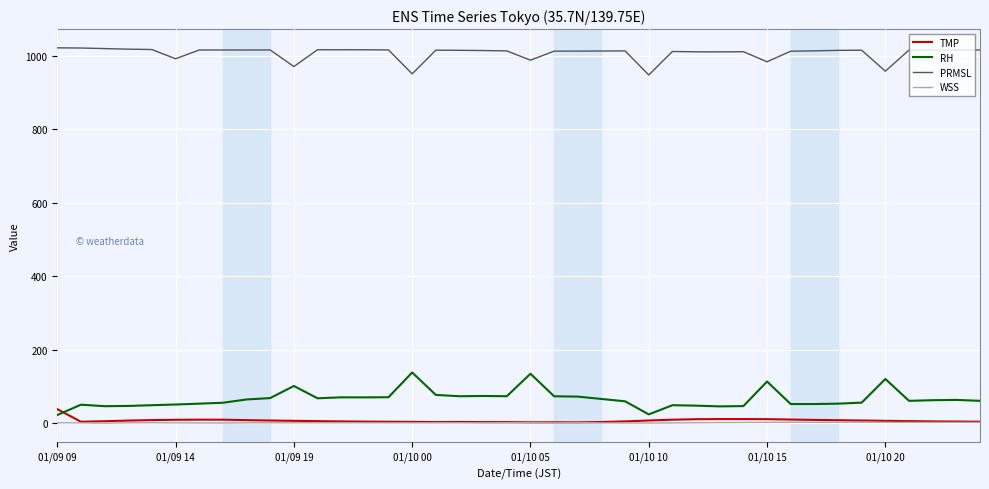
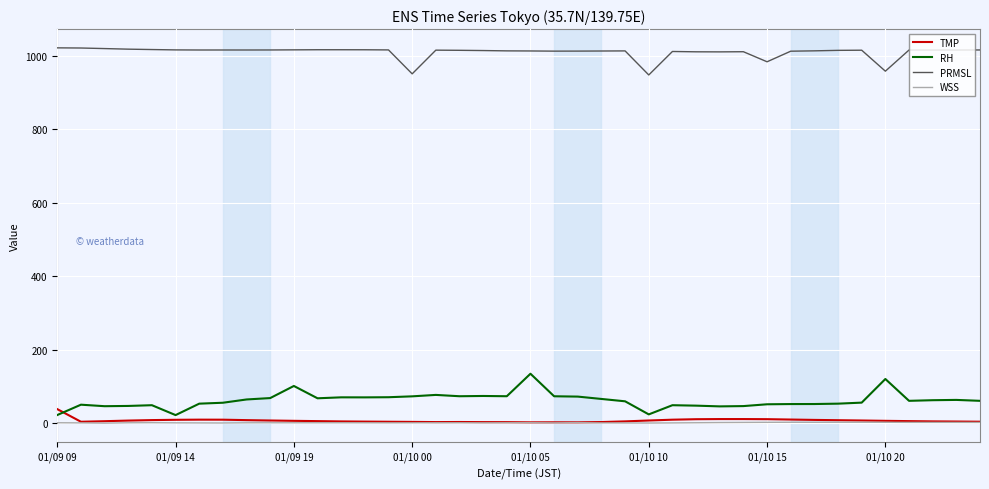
  {
    "TMP": {
      "01/09 09": 40,
      "01/09 14": 10,
      "01/10 15": 10
    },
    "RH": {
      "01/09 09": 20,
-     "01/09 14": 50,
+     "01/09 14": 20,
      "01/09 19": 100,
-     "01/10 00": 140,
+     "01/10 00": 70,
      "01/10 05": 130,
      "01/10 10": 20,
-     "01/10 15": 110,
+     "01/10 15": 50,
      "01/10 20": 120
    },
    "PRMSL": {
      "01/09 09": 1020,
-     "01/09 14": 990,
-     "01/09 19": 970,
+     "01/09 14": 1020,
+     "01/09 19": 1020,
      "01/10 00": 950,
-     "01/10 05": 990,
+     "01/10 05": 1010,
      "01/10 10": 950,
      "01/10 15": 980,
      "01/10 20": 960
    },
    "WSS": {
      "01/09 09": 0,
      "01/09 14": 0,
      "01/10 15": 0
    }
  }
